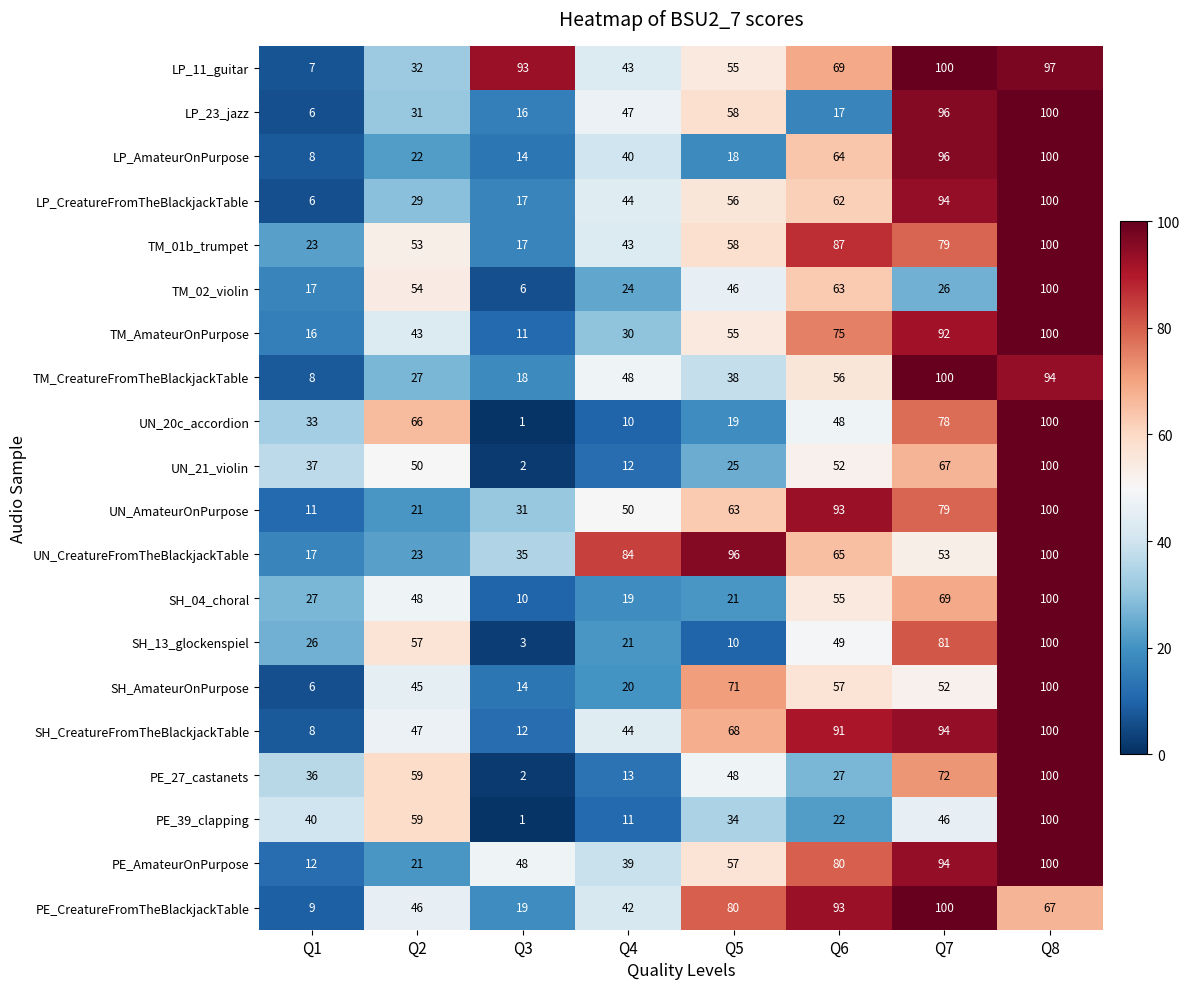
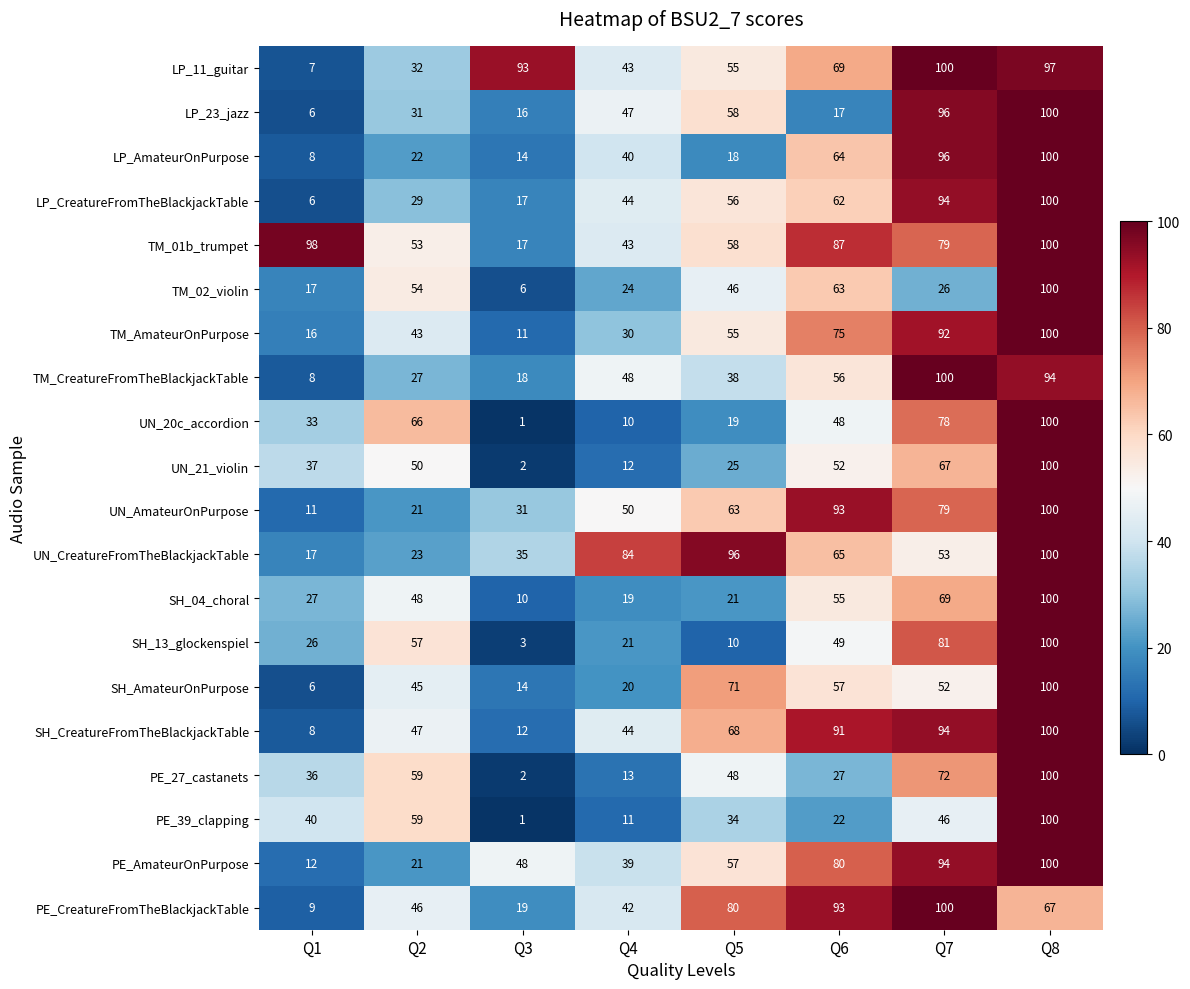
  {
    "LP_11_guitar": {
      "Q1": 7,
      "Q2": 32,
      "Q3": 93,
      "Q4": 43,
      "Q5": 55,
      "Q6": 69,
      "Q7": 100,
      "Q8": 97
    },
    "LP_23_jazz": {
      "Q1": 6,
      "Q2": 31,
      "Q3": 16,
      "Q4": 47,
      "Q5": 58,
      "Q6": 17,
      "Q7": 96,
      "Q8": 100
    },
    "LP_AmateurOnPurpose": {
      "Q1": 8,
      "Q2": 22,
      "Q3": 14,
      "Q4": 40,
      "Q5": 18,
      "Q6": 64,
      "Q7": 96,
      "Q8": 100
    },
    "LP_CreatureFromTheBlackjackTable": {
      "Q1": 6,
      "Q2": 29,
      "Q3": 17,
      "Q4": 44,
      "Q5": 56,
      "Q6": 62,
      "Q7": 94,
      "Q8": 100
    },
    "TM_01b_trumpet": {
-     "Q1": 23,
+     "Q1": 98,
      "Q2": 53,
      "Q3": 17,
      "Q4": 43,
      "Q5": 58,
      "Q6": 87,
      "Q7": 79,
      "Q8": 100
    },
    "TM_02_violin": {
      "Q1": 17,
      "Q2": 54,
      "Q3": 6,
      "Q4": 24,
      "Q5": 46,
      "Q6": 63,
      "Q7": 26,
      "Q8": 100
    },
    "TM_AmateurOnPurpose": {
      "Q1": 16,
      "Q2": 43,
      "Q3": 11,
      "Q4": 30,
      "Q5": 55,
      "Q6": 75,
      "Q7": 92,
      "Q8": 100
    },
    "TM_CreatureFromTheBlackjackTable": {
      "Q1": 8,
      "Q2": 27,
      "Q3": 18,
      "Q4": 48,
      "Q5": 38,
      "Q6": 56,
      "Q7": 100,
      "Q8": 94
    },
    "UN_20c_accordion": {
      "Q1": 33,
      "Q2": 66,
      "Q3": 1,
      "Q4": 10,
      "Q5": 19,
      "Q6": 48,
      "Q7": 78,
      "Q8": 100
    },
    "UN_21_violin": {
      "Q1": 37,
      "Q2": 50,
      "Q3": 2,
      "Q4": 12,
      "Q5": 25,
      "Q6": 52,
      "Q7": 67,
      "Q8": 100
    },
    "UN_AmateurOnPurpose": {
      "Q1": 11,
      "Q2": 21,
      "Q3": 31,
      "Q4": 50,
      "Q5": 63,
      "Q6": 93,
      "Q7": 79,
      "Q8": 100
    },
    "UN_CreatureFromTheBlackjackTable": {
      "Q1": 17,
      "Q2": 23,
      "Q3": 35,
      "Q4": 84,
      "Q5": 96,
      "Q6": 65,
      "Q7": 53,
      "Q8": 100
    },
    "SH_04_choral": {
      "Q1": 27,
      "Q2": 48,
      "Q3": 10,
      "Q4": 19,
      "Q5": 21,
      "Q6": 55,
      "Q7": 69,
      "Q8": 100
    },
    "SH_13_glockenspiel": {
      "Q1": 26,
      "Q2": 57,
      "Q3": 3,
      "Q4": 21,
      "Q5": 10,
      "Q6": 49,
      "Q7": 81,
      "Q8": 100
    },
    "SH_AmateurOnPurpose": {
      "Q1": 6,
      "Q2": 45,
      "Q3": 14,
      "Q4": 20,
      "Q5": 71,
      "Q6": 57,
      "Q7": 52,
      "Q8": 100
    },
    "SH_CreatureFromTheBlackjackTable": {
      "Q1": 8,
      "Q2": 47,
      "Q3": 12,
      "Q4": 44,
      "Q5": 68,
      "Q6": 91,
      "Q7": 94,
      "Q8": 100
    },
    "PE_27_castanets": {
      "Q1": 36,
      "Q2": 59,
      "Q3": 2,
      "Q4": 13,
      "Q5": 48,
      "Q6": 27,
      "Q7": 72,
      "Q8": 100
    },
    "PE_39_clapping": {
      "Q1": 40,
      "Q2": 59,
      "Q3": 1,
      "Q4": 11,
      "Q5": 34,
      "Q6": 22,
      "Q7": 46,
      "Q8": 100
    },
    "PE_AmateurOnPurpose": {
      "Q1": 12,
      "Q2": 21,
      "Q3": 48,
      "Q4": 39,
      "Q5": 57,
      "Q6": 80,
      "Q7": 94,
      "Q8": 100
    },
    "PE_CreatureFromTheBlackjackTable": {
      "Q1": 9,
      "Q2": 46,
      "Q3": 19,
      "Q4": 42,
      "Q5": 80,
      "Q6": 93,
      "Q7": 100,
      "Q8": 67
    }
  }
